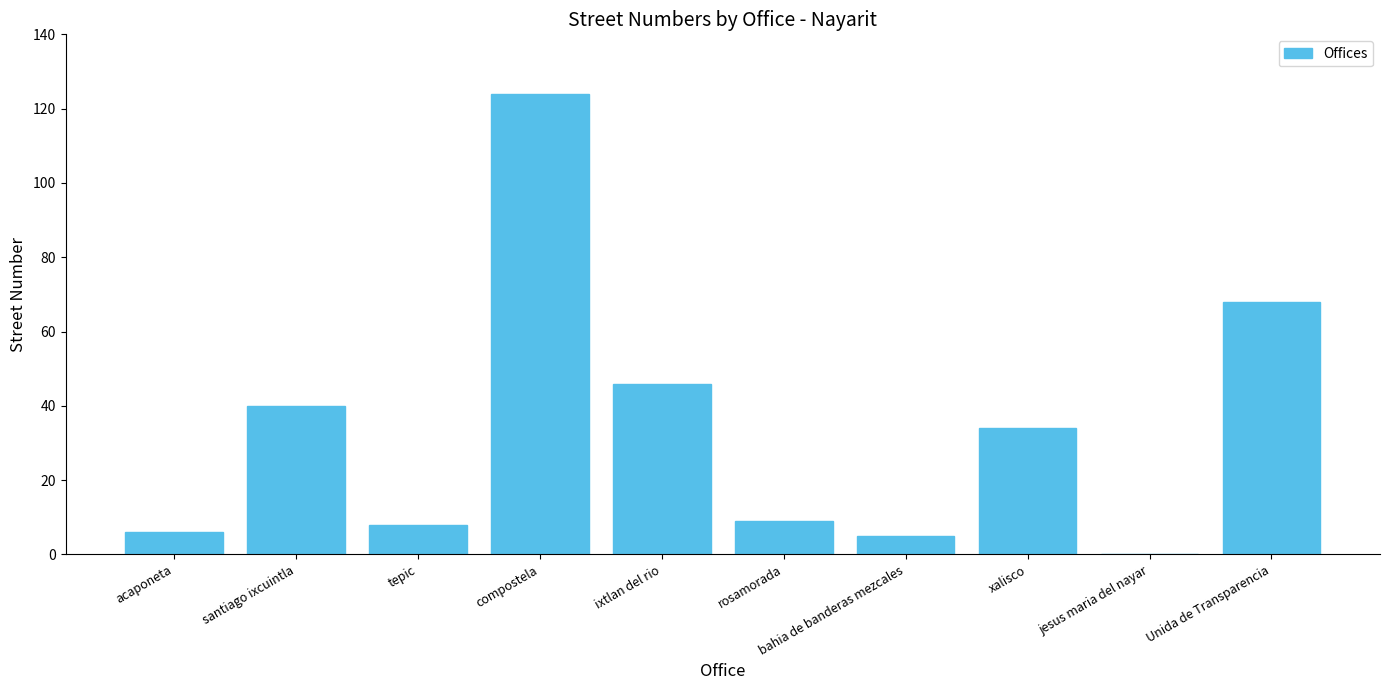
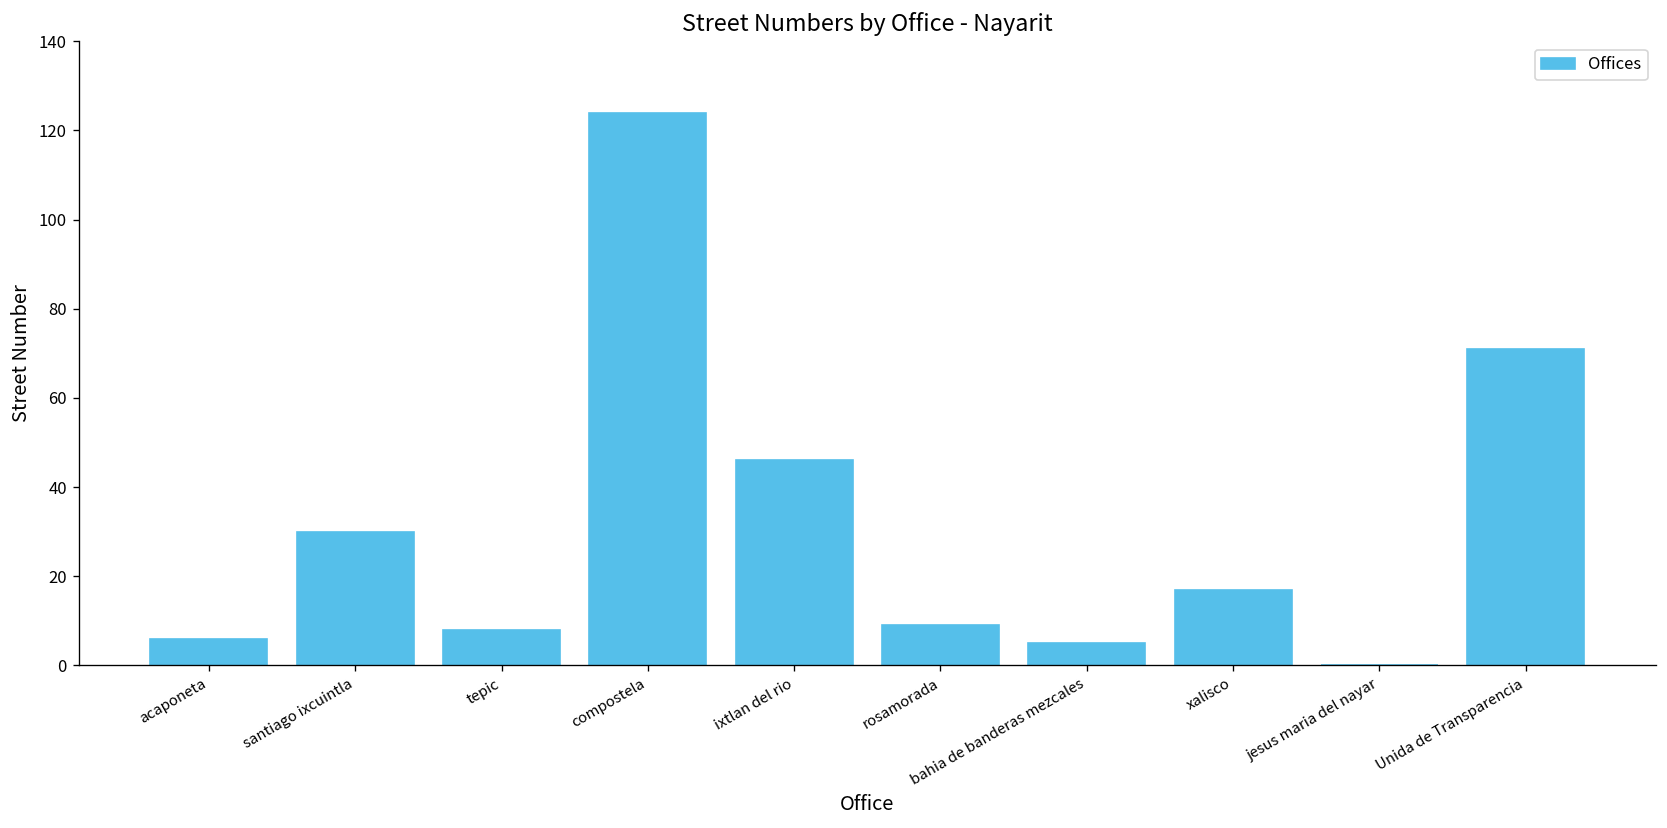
  {
    "acaponeta": 6,
-   "santiago ixcuintla": 40,
+   "santiago ixcuintla": 30,
    "tepic": 8,
    "compostela": 124,
    "ixtlan del rio": 46,
    "rosamorada": 9,
    "bahia de banderas mezcales": 5,
-   "xalisco": 34,
+   "xalisco": 17,
    "jesus maria del nayar": 0,
-   "Unida de Transparencia": 68
+   "Unida de Transparencia": 71
  }
